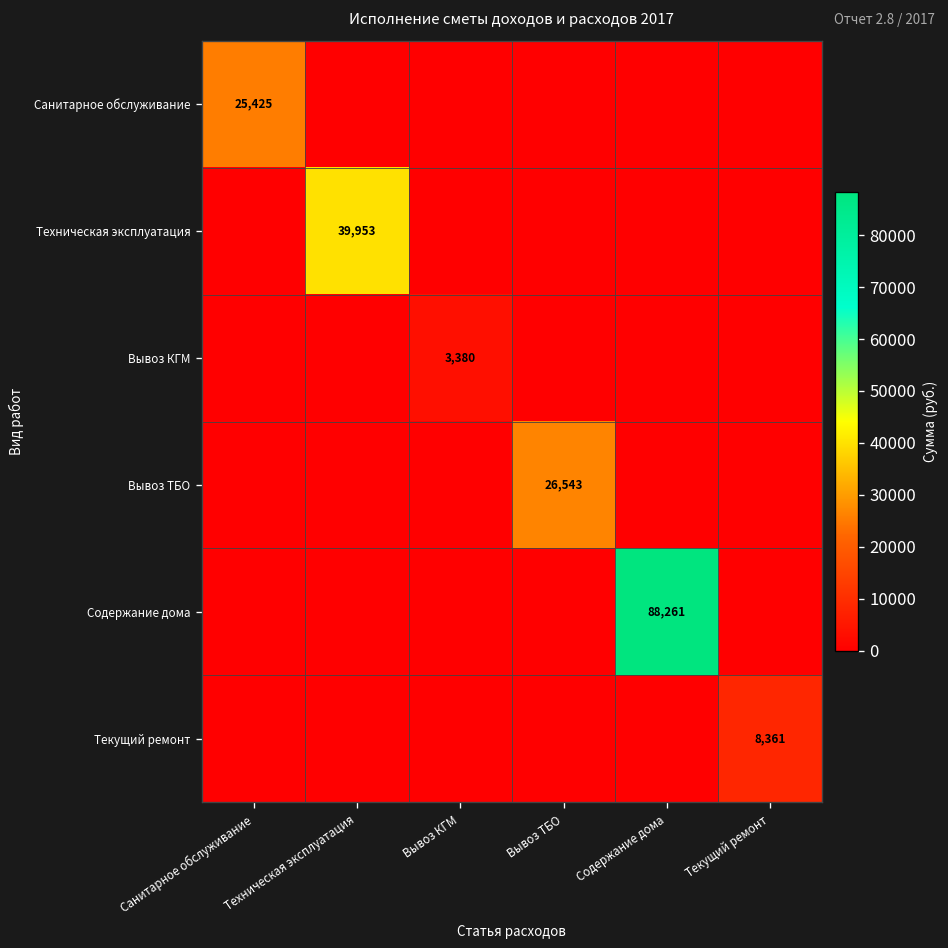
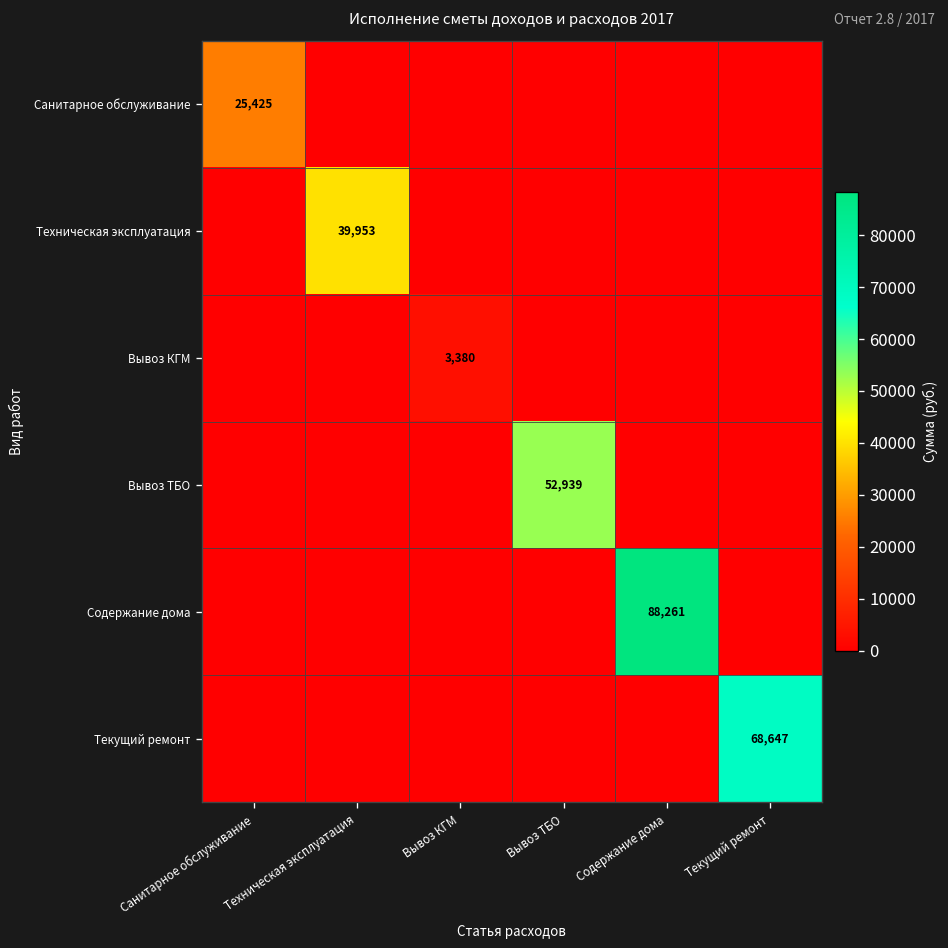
  {
    "Санитарное обслуживание": {
      "Санитарное обслуживание": "25,425"
    },
    "Техническая эксплуатация": {
      "Техническая эксплуатация": "39,953"
    },
    "Вывоз КГМ": {
      "Вывоз КГМ": "3,380"
    },
    "Вывоз ТБО": {
-     "Вывоз ТБО": "26,543"
+     "Вывоз ТБО": "52,939"
    },
    "Содержание дома": {
      "Содержание дома": "88,261"
    },
    "Текущий ремонт": {
-     "Текущий ремонт": "8,361"
+     "Текущий ремонт": "68,647"
    }
  }
